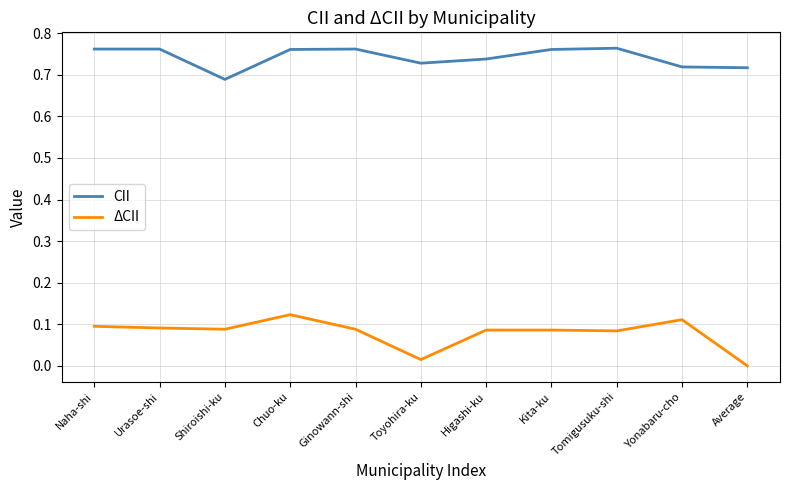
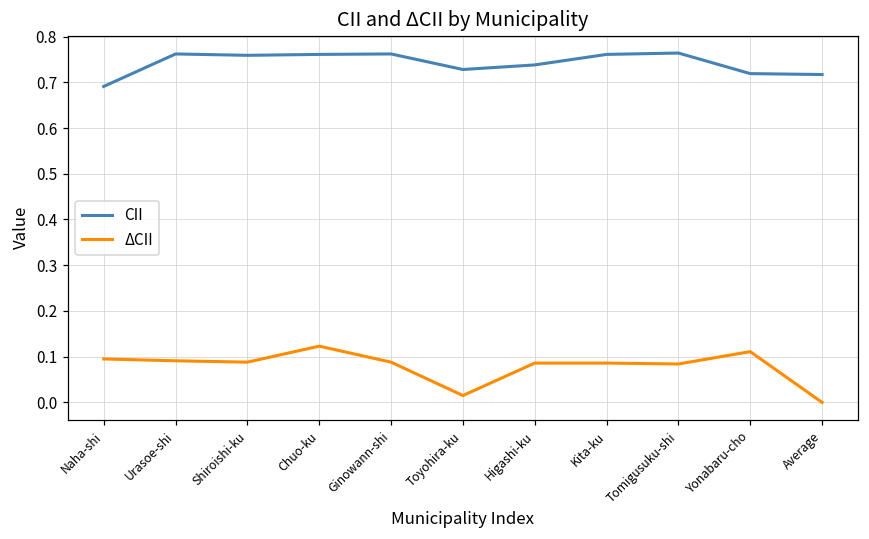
  {
    "CII": {
-     "Naha-shi": 0.76,
+     "Naha-shi": 0.69,
      "Urasoe-shi": 0.76,
-     "Shiroishi-ku": 0.69,
+     "Shiroishi-ku": 0.76,
      "Chuo-ku": 0.76,
      "Ginowann-shi": 0.76,
      "Toyohira-ku": 0.73,
      "Higashi-ku": 0.74,
      "Kita-ku": 0.76,
      "Tomigusuku-shi": 0.76,
      "Yonabaru-cho": 0.72,
      "Average": 0.72
    },
    "ΔCII": {
      "Naha-shi": 0.10,
      "Urasoe-shi": 0.09,
      "Shiroishi-ku": 0.09,
      "Chuo-ku": 0.12,
      "Ginowann-shi": 0.09,
      "Toyohira-ku": 0.02,
      "Higashi-ku": 0.09,
      "Kita-ku": 0.09,
      "Tomigusuku-shi": 0.08,
      "Yonabaru-cho": 0.11,
      "Average": 0.00
    }
  }
